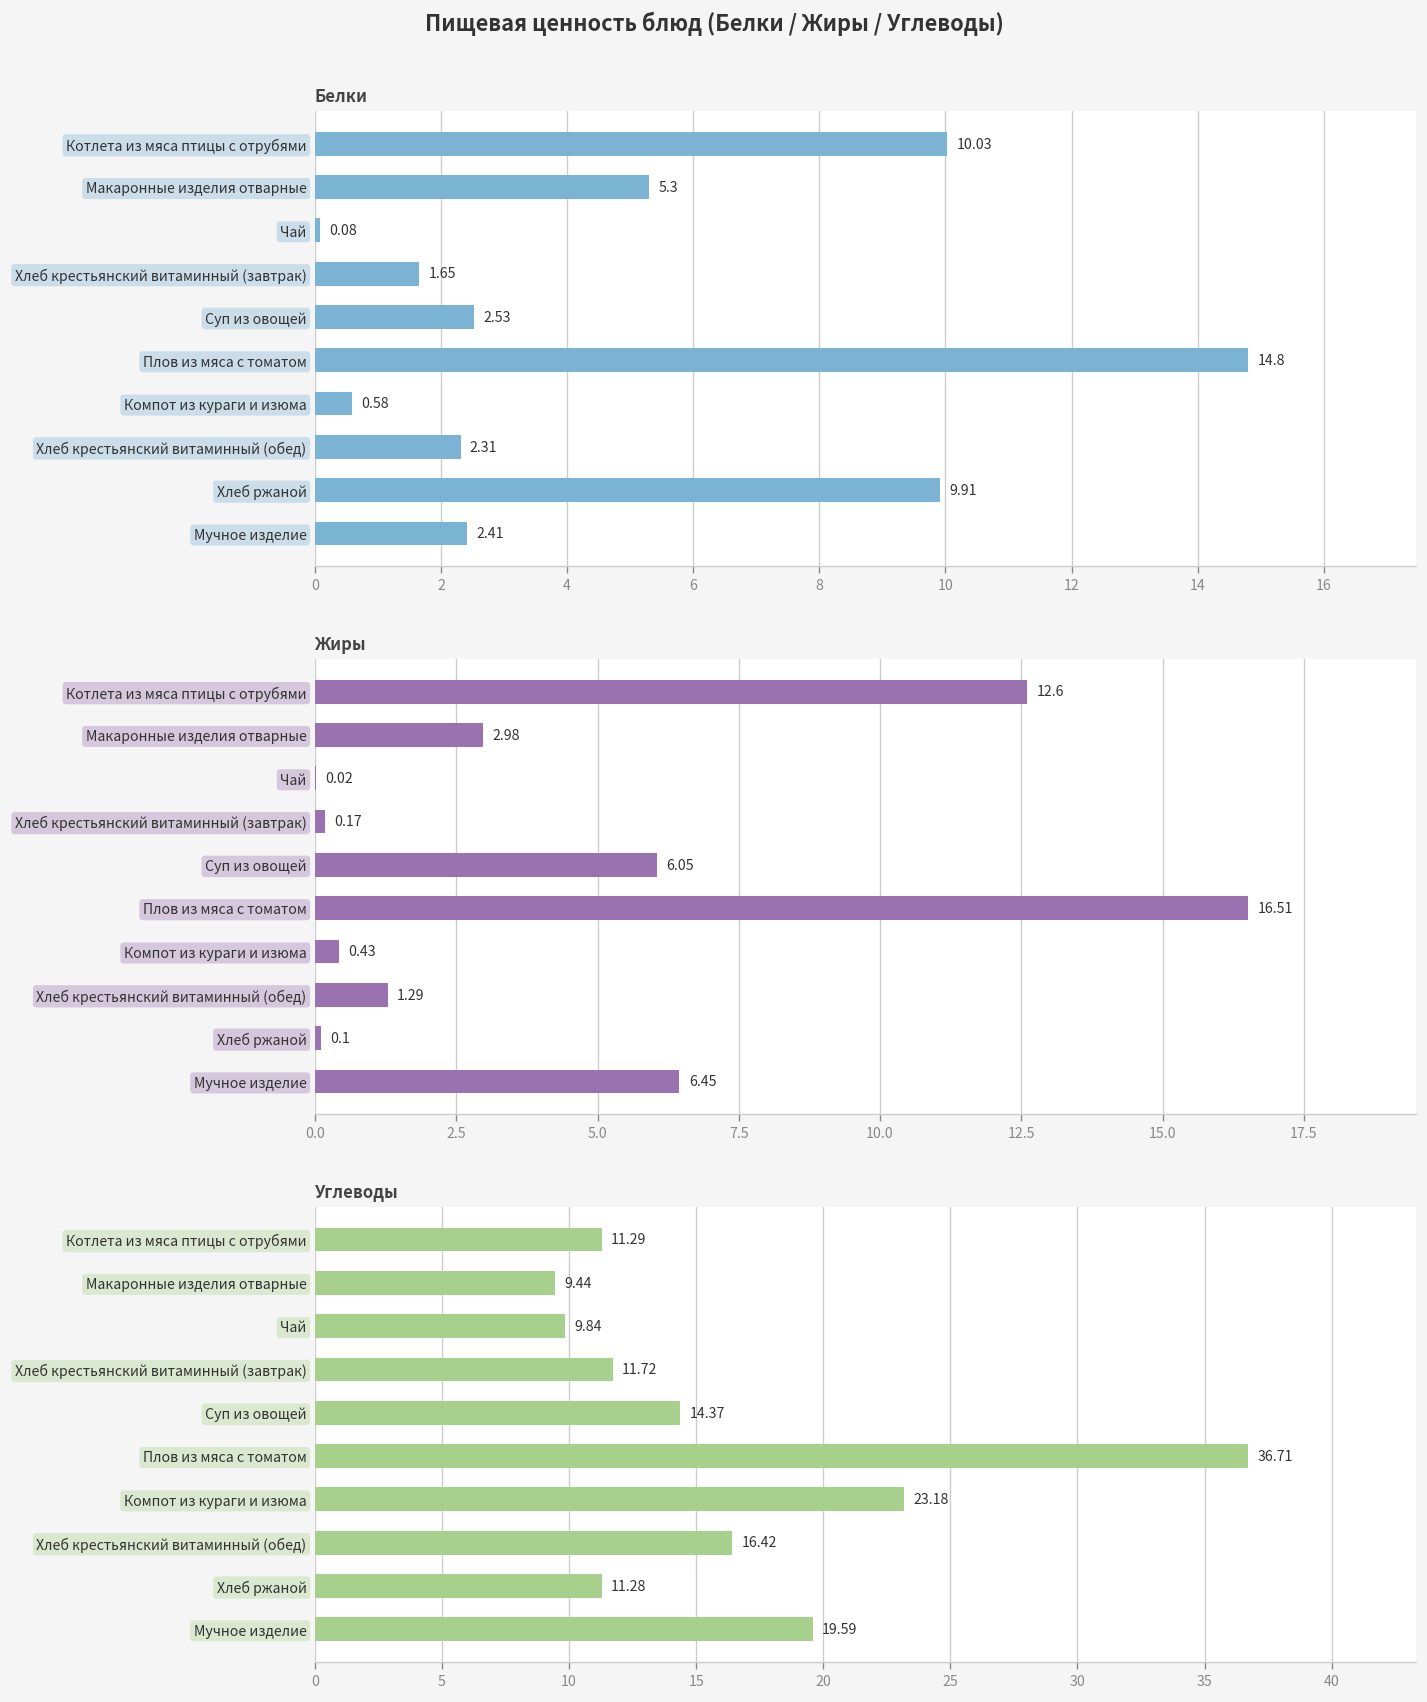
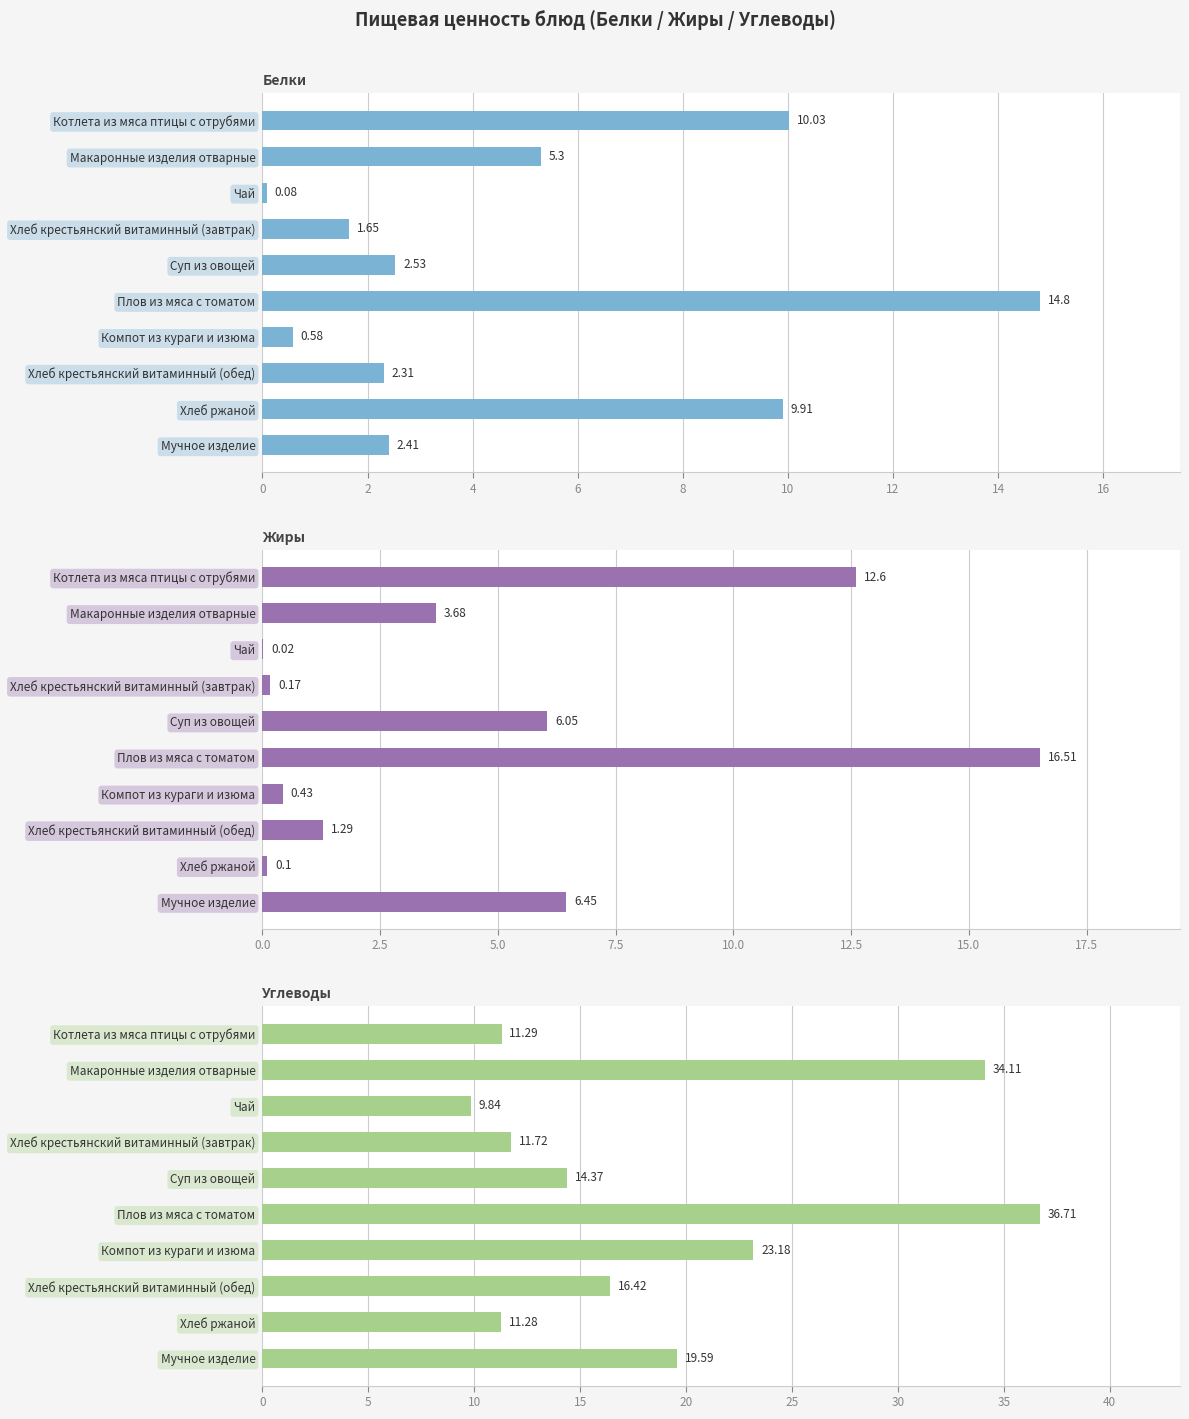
  {
    "Белки": {
      "Котлета из мяса птицы с отрубями": 10.03,
      "Макаронные изделия отварные": 5.3,
      "Чай": 0.08,
      "Хлеб крестьянский витаминный (завтрак)": 1.65,
      "Суп из овощей": 2.53,
      "Плов из мяса с томатом": 14.8,
      "Компот из кураги и изюма": 0.58,
      "Хлеб крестьянский витаминный (обед)": 2.31,
      "Хлеб ржаной": 9.91,
      "Мучное изделие": 2.41
    },
    "Жиры": {
      "Котлета из мяса птицы с отрубями": 12.6,
-     "Макаронные изделия отварные": 2.98,
+     "Макаронные изделия отварные": 3.68,
      "Чай": 0.02,
      "Хлеб крестьянский витаминный (завтрак)": 0.17,
      "Суп из овощей": 6.05,
      "Плов из мяса с томатом": 16.51,
      "Компот из кураги и изюма": 0.43,
      "Хлеб крестьянский витаминный (обед)": 1.29,
      "Хлеб ржаной": 0.1,
      "Мучное изделие": 6.45
    },
    "Углеводы": {
      "Котлета из мяса птицы с отрубями": 11.29,
-     "Макаронные изделия отварные": 9.44,
+     "Макаронные изделия отварные": 34.11,
      "Чай": 9.84,
      "Хлеб крестьянский витаминный (завтрак)": 11.72,
      "Суп из овощей": 14.37,
      "Плов из мяса с томатом": 36.71,
      "Компот из кураги и изюма": 23.18,
      "Хлеб крестьянский витаминный (обед)": 16.42,
      "Хлеб ржаной": 11.28,
      "Мучное изделие": 19.59
    }
  }
